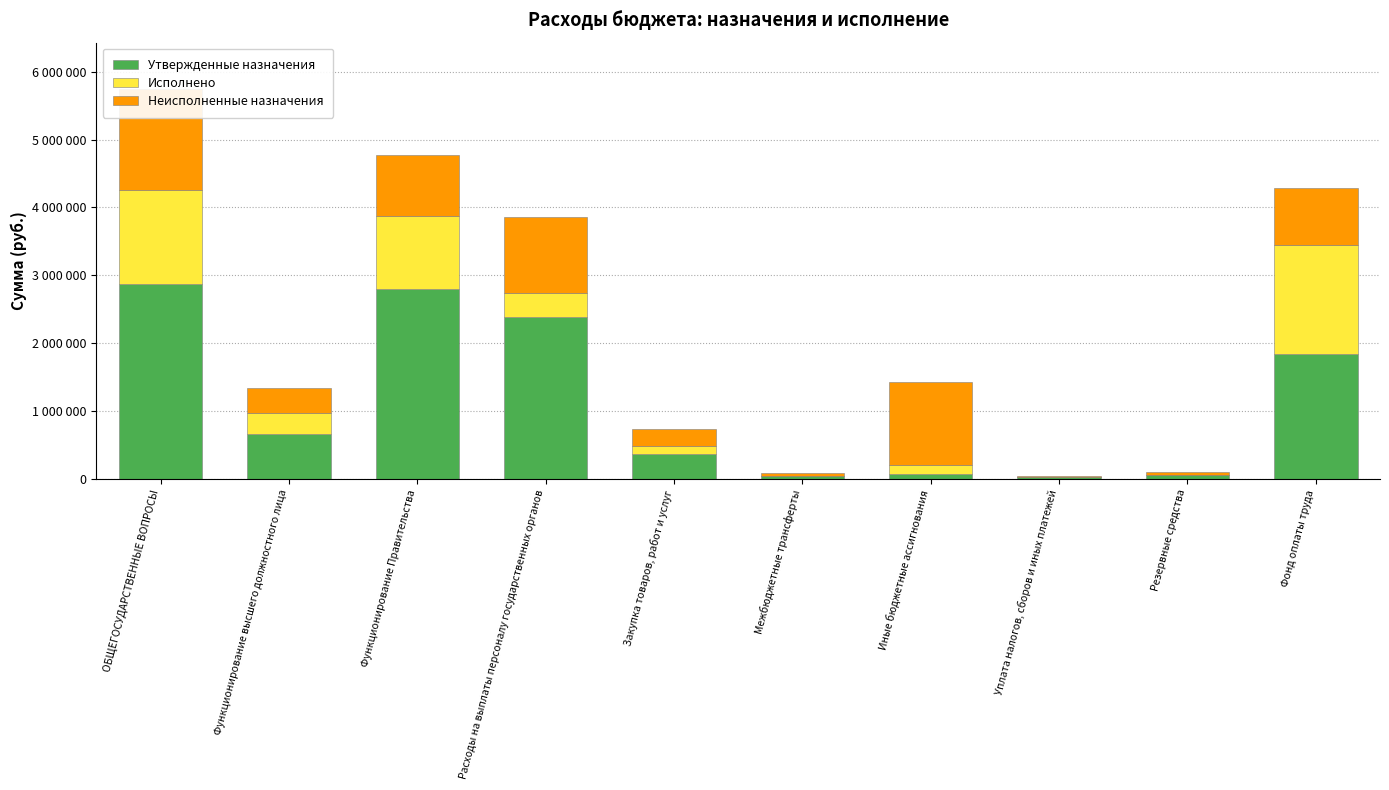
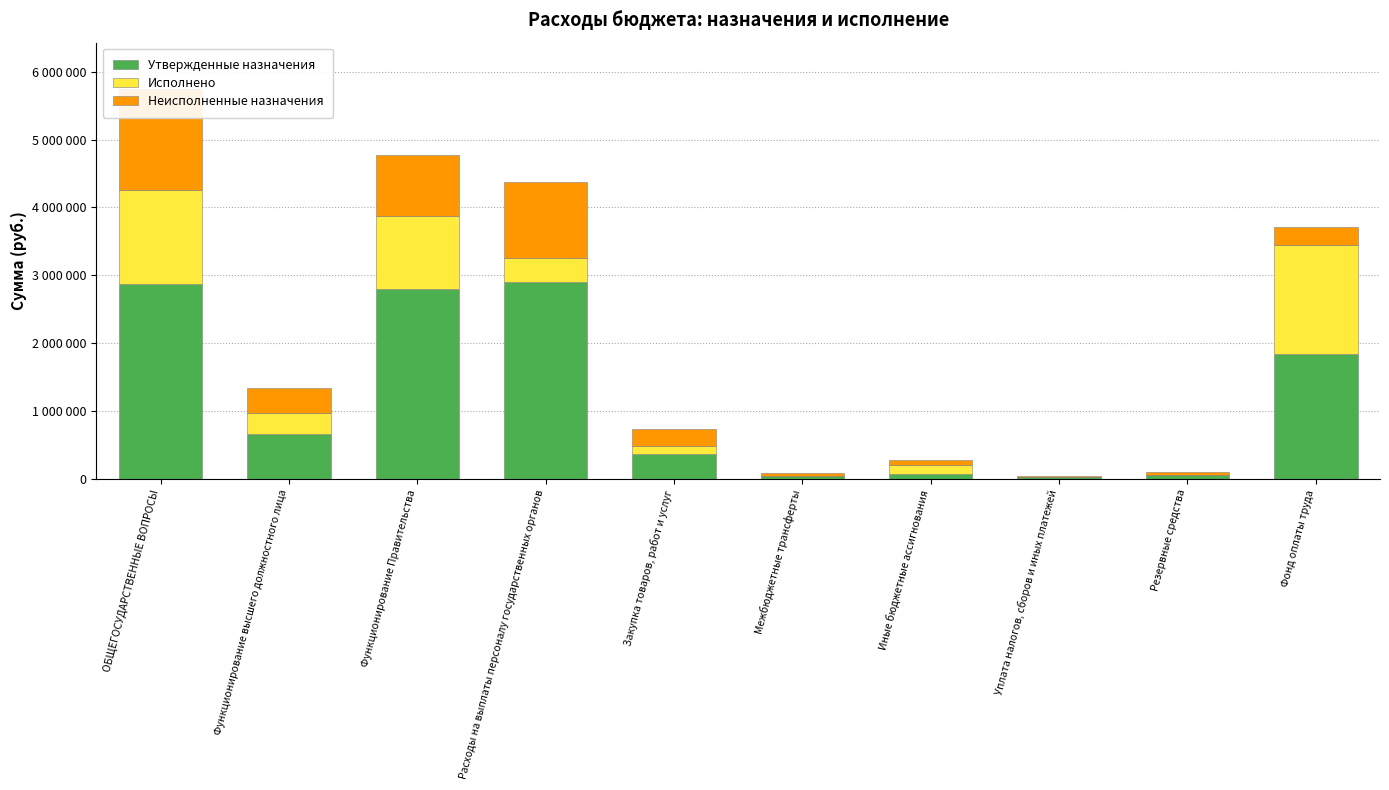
  {
    "Утвержденные назначения": {
      "ОБЩЕГОСУДАРСТВЕННЫЕ ВОПРОСЫ": 2900000,
      "Функционирование высшего должностного лица": 700000,
      "Функционирование Правительства": 2800000,
-     "Расходы на выплаты персоналу государственных органов": 2400000,
+     "Расходы на выплаты персоналу государственных органов": 2900000,
      "Закупка товаров, работ и услуг": 400000,
      "Межбюджетные трансферты": 0,
      "Иные бюджетные ассигнования": 100000,
      "Резервные средства": 100000,
      "Фонд оплаты труда": 1800000
    },
    "Исполнено": {
      "ОБЩЕГОСУДАРСТВЕННЫЕ ВОПРОСЫ": 1400000,
      "Функционирование высшего должностного лица": 300000,
      "Функционирование Правительства": 1100000,
      "Расходы на выплаты персоналу государственных органов": 400000,
      "Закупка товаров, работ и услуг": 100000,
      "Межбюджетные трансферты": 0,
      "Иные бюджетные ассигнования": 100000,
      "Резервные средства": 0,
      "Фонд оплаты труда": 1600000
    },
    "Неисполненные назначения": {
      "Функционирование высшего должностного лица": 400000,
      "Функционирование Правительства": 900000,
      "Расходы на выплаты персоналу государственных органов": 1100000,
      "Закупка товаров, работ и услуг": 200000,
      "Межбюджетные трансферты": 0,
-     "Иные бюджетные ассигнования": 1200000,
+     "Иные бюджетные ассигнования": 100000,
      "Резервные средства": 100000,
-     "Фонд оплаты труда": 800000
+     "Фонд оплаты труда": 300000
    }
  }
